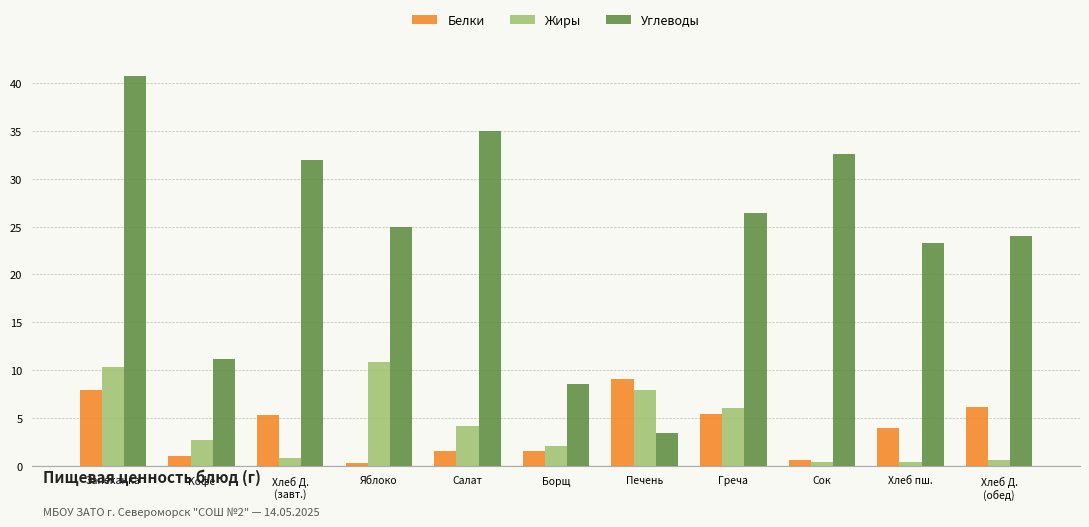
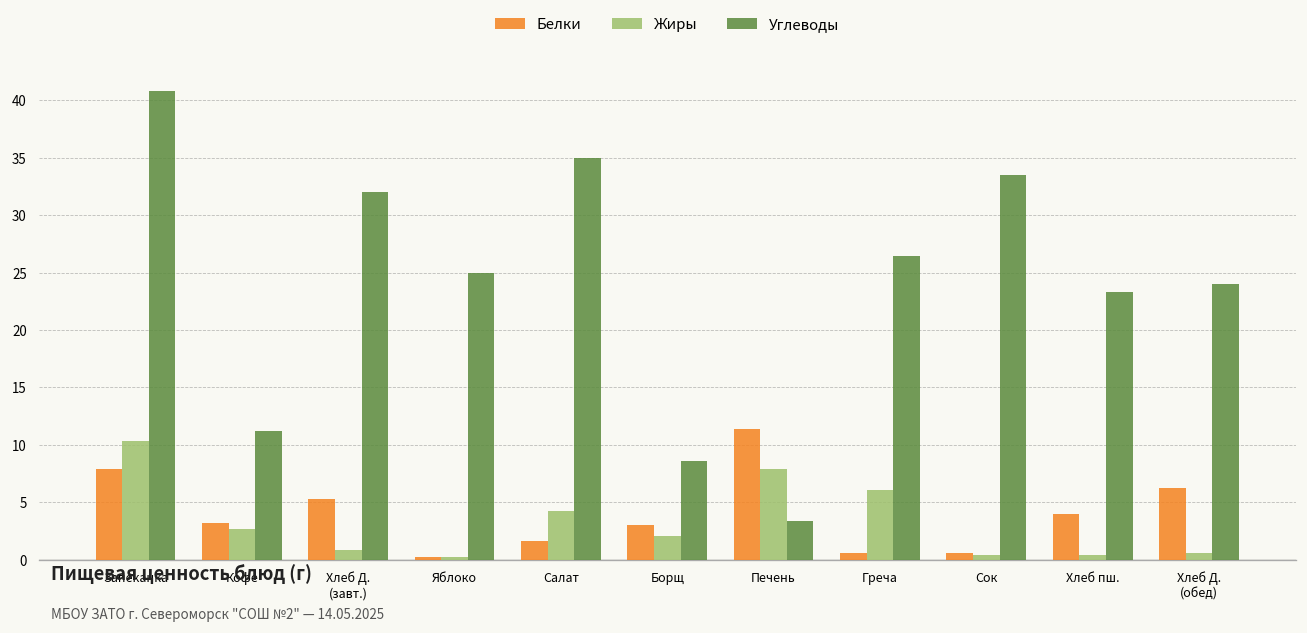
  {
    "Белки": {
      "Запеканка": 8,
-     "Кофе": 1,
+     "Кофе": 3,
      "Хлеб Д. (завт.)": 5,
      "Салат": 2,
-     "Борщ": 2,
-     "Печень": 9,
-     "Греча": 5,
+     "Борщ": 3,
+     "Печень": 11,
+     "Греча": 1,
      "Сок": 1,
      "Хлеб пш.": 4,
      "Хлеб Д. (обед)": 6
    },
    "Жиры": {
      "Запеканка": 10,
      "Кофе": 3,
      "Хлеб Д. (завт.)": 1,
-     "Яблоко": 11,
+     "Яблоко": 0,
      "Салат": 4,
      "Борщ": 2,
      "Печень": 8,
      "Греча": 6,
      "Сок": 0,
      "Хлеб пш.": 0,
      "Хлеб Д. (обед)": 1
    },
    "Углеводы": {
      "Запеканка": 41,
      "Кофе": 11,
      "Хлеб Д. (завт.)": 32,
      "Яблоко": 25,
      "Салат": 35,
      "Борщ": 9,
      "Печень": 3,
      "Греча": 26,
-     "Сок": 33,
+     "Сок": 34,
      "Хлеб пш.": 23,
      "Хлеб Д. (обед)": 24
    }
  }
